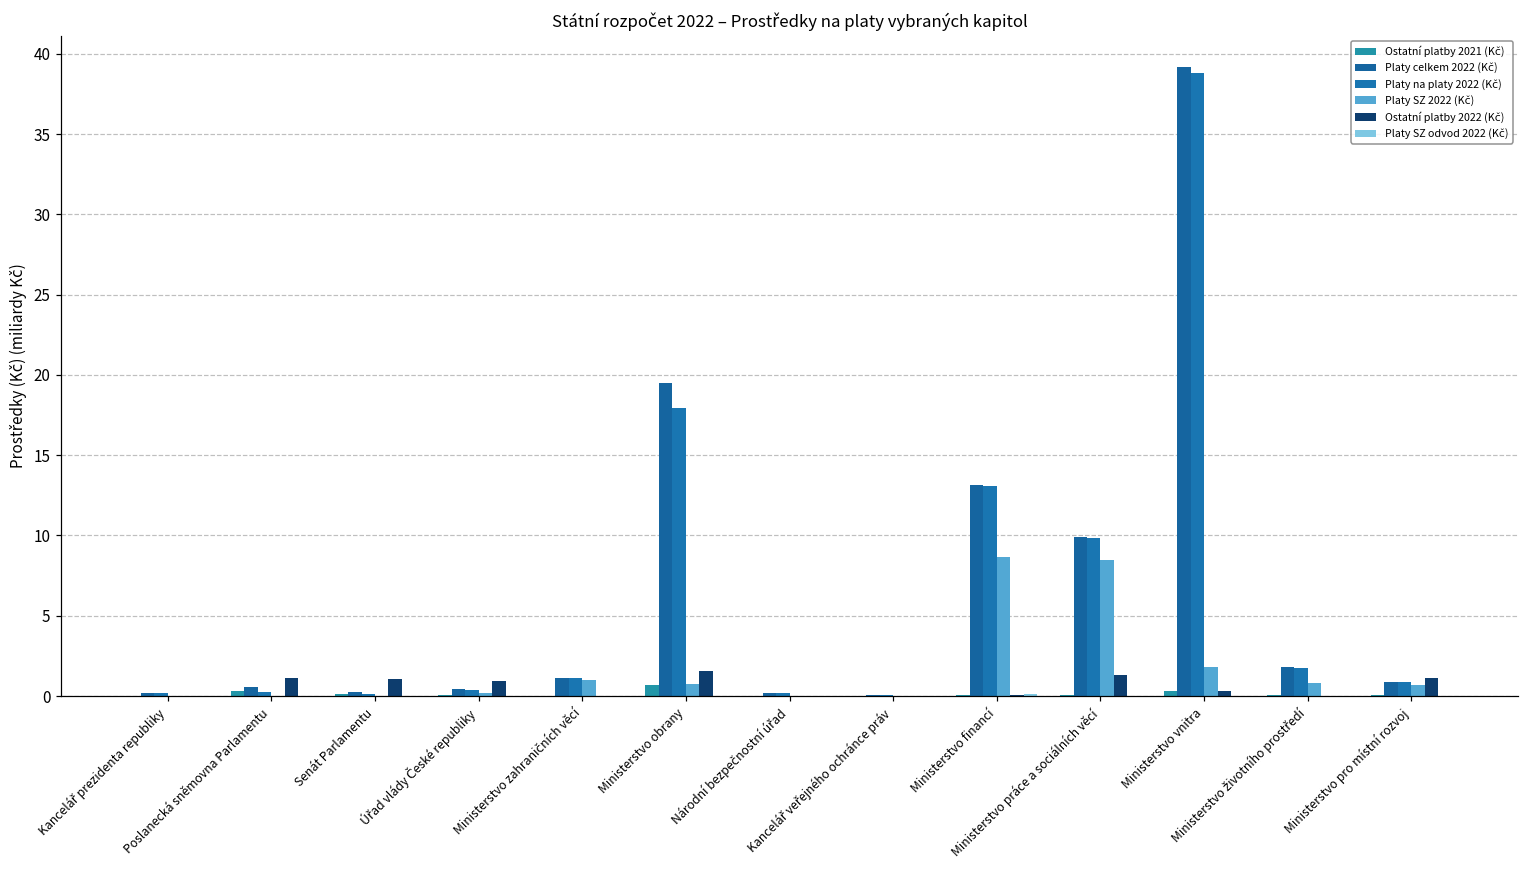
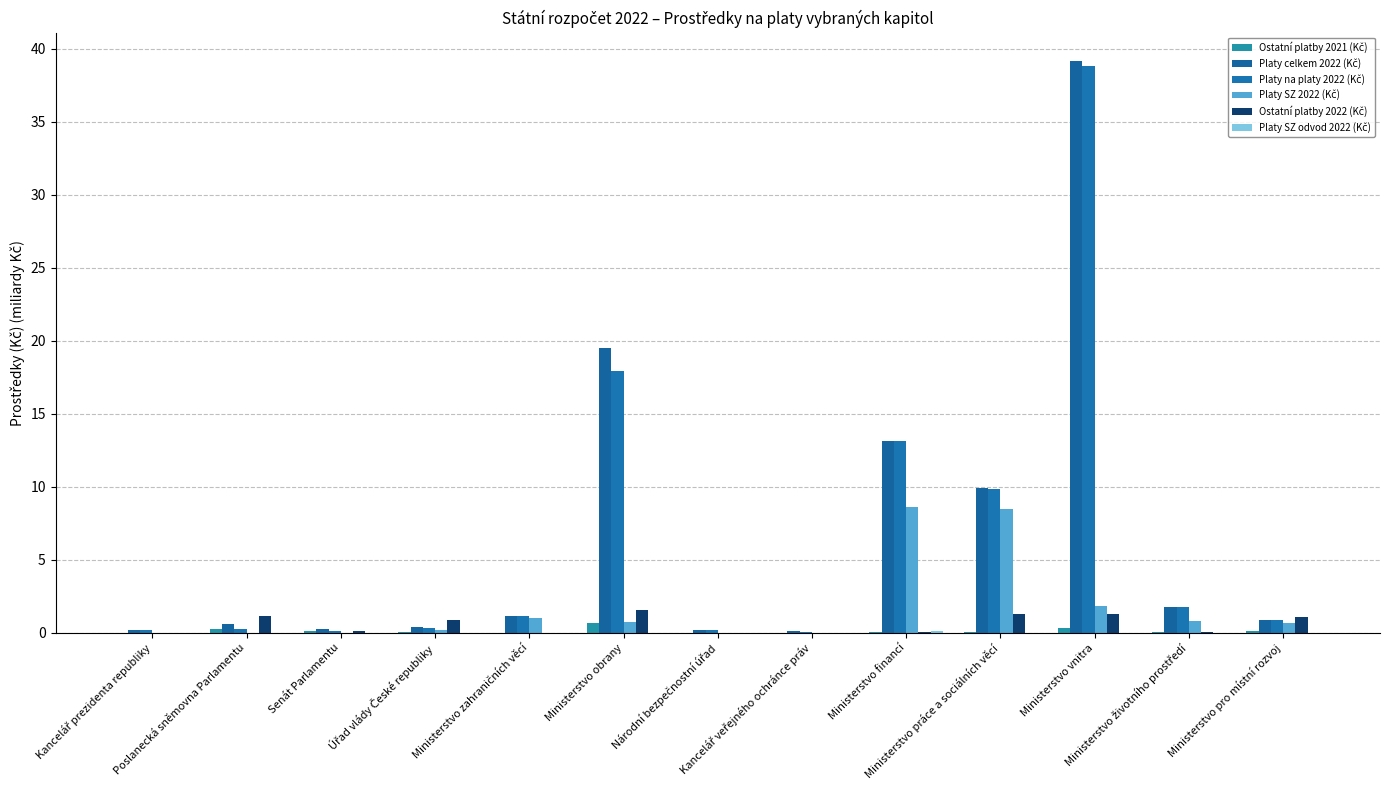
  {
    "Ostatní platby 2022 (Kč)": {
      "Poslanecká sněmovna Parlamentu": 1.2,
-     "Senát Parlamentu": 1.0,
+     "Senát Parlamentu": 0.1,
      "Úřad vlády České republiky": 0.9,
      "Ministerstvo obrany": 1.6,
      "Ministerstvo práce a sociálních věcí": 1.3,
-     "Ministerstvo vnitra": 0.3,
+     "Ministerstvo vnitra": 1.3,
      "Ministerstvo pro místní rozvoj": 1.1
    }
  }
